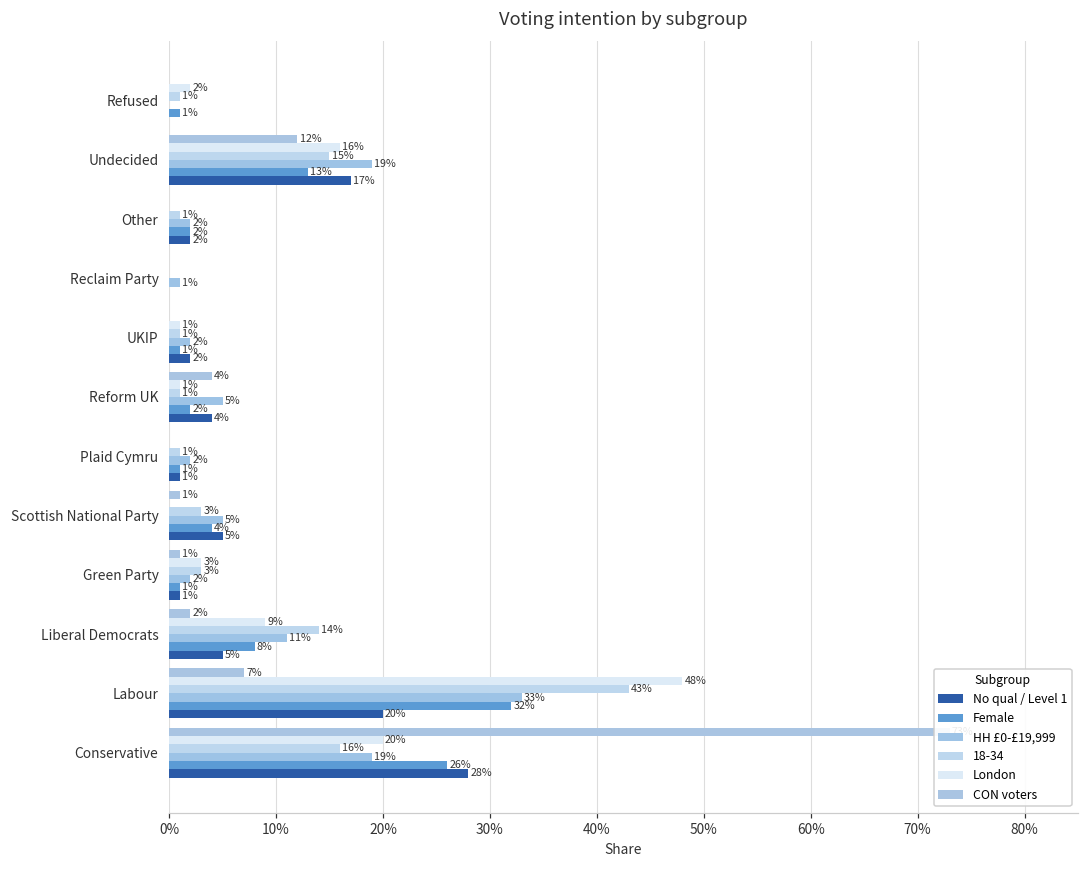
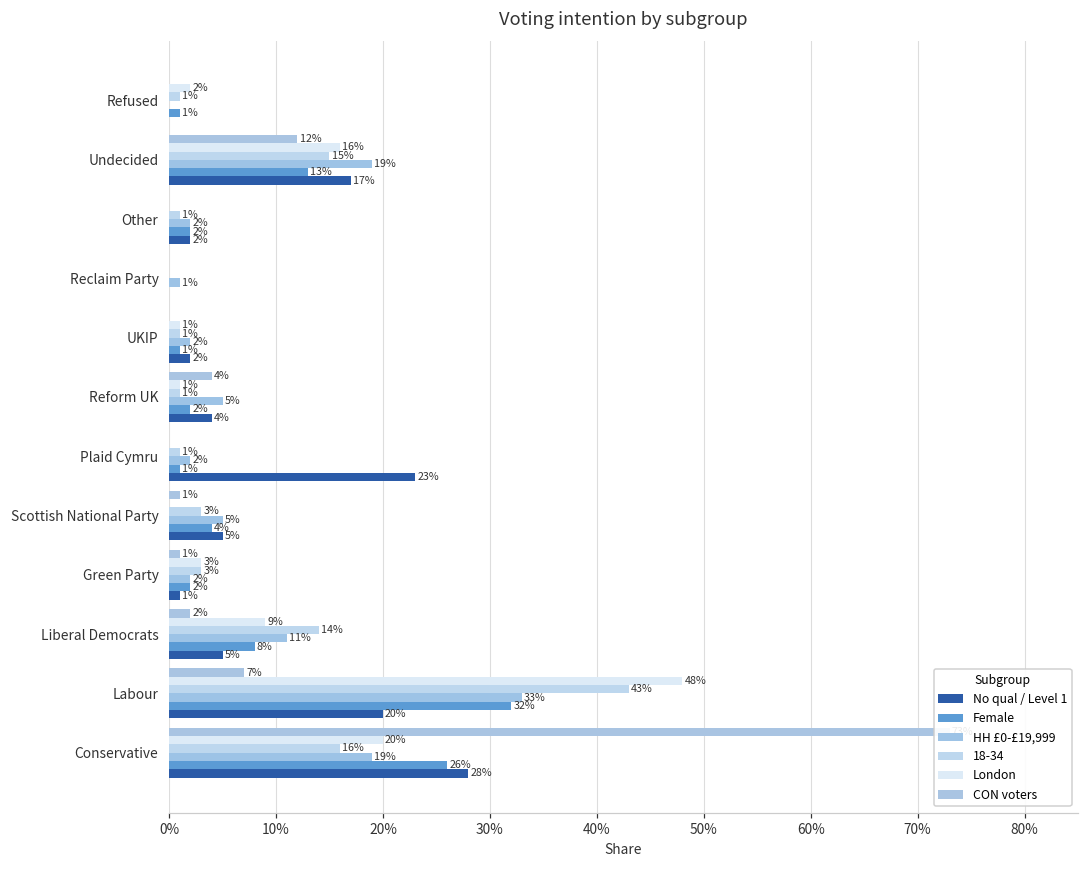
  {
    "No qual / Level 1": {
      "Undecided": "17%",
      "UKIP": "2%",
      "Reform UK": "4%",
-     "Plaid Cymru": "1%",
+     "Plaid Cymru": "23%",
      "Scottish National Party": "5%",
      "Liberal Democrats": "5%",
      "Labour": "20%",
      "Conservative": "28%"
    },
    "Female": {
      "Refused": "1%",
      "Undecided": "13%",
      "UKIP": "1%",
      "Reform UK": "2%",
      "Scottish National Party": "4%",
-     "Green Party": "1%",
+     "Green Party": "2%",
      "Liberal Democrats": "8%",
      "Labour": "32%",
      "Conservative": "26%"
    }
  }
